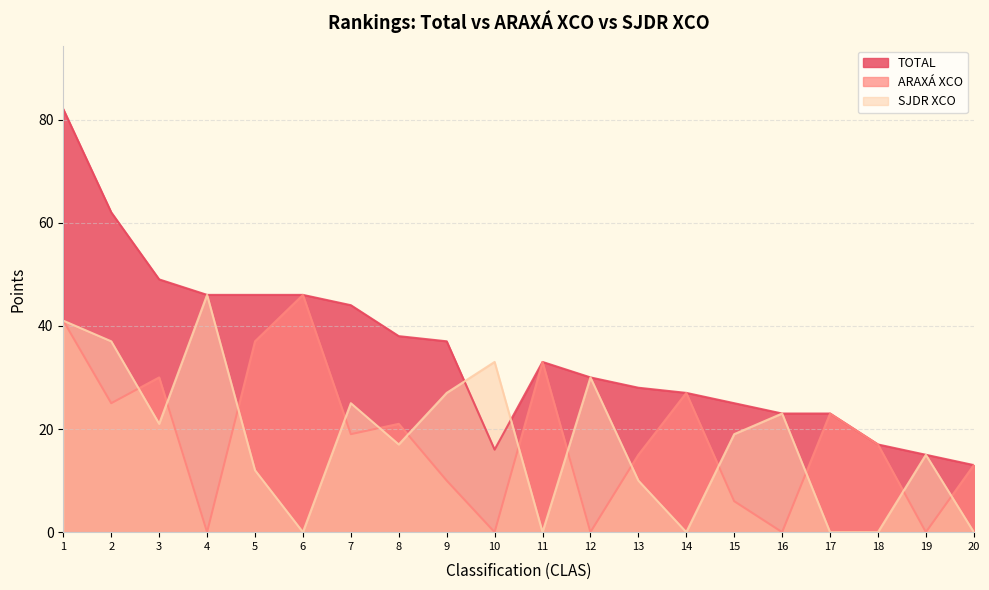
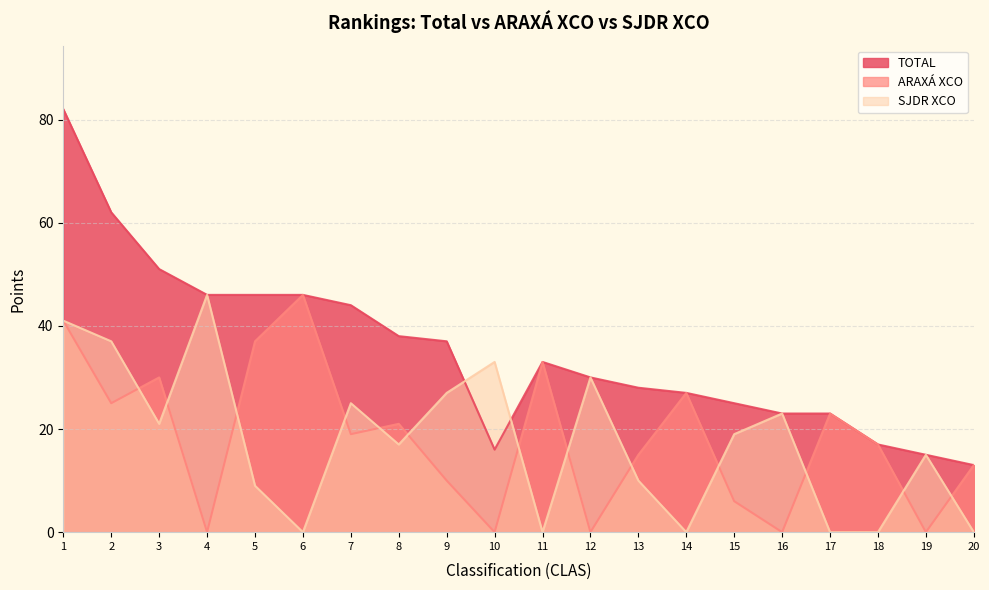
  {
    "TOTAL": {
      "1": 82,
      "2": 62,
-     "3": 49,
+     "3": 51,
      "5": 46,
      "7": 44,
      "8": 38,
      "9": 37,
      "10": 16,
      "13": 28,
      "15": 25
    },
    "ARAXÁ XCO": {
      "2": 25,
      "3": 30,
      "4": 0,
      "5": 37,
      "7": 19,
      "8": 21,
      "9": 10,
      "10": 0,
      "12": 0,
      "13": 15,
      "15": 6,
      "16": 0,
      "19": 0
    },
    "SJDR XCO": {
      "2": 37,
      "3": 21,
-     "5": 12,
+     "5": 9,
      "6": 0,
      "7": 25,
      "8": 17,
      "9": 27,
      "10": 33,
      "11": 0,
      "13": 10,
      "14": 0,
      "15": 19,
      "17": 0,
      "18": 0,
      "20": 0
    }
  }
